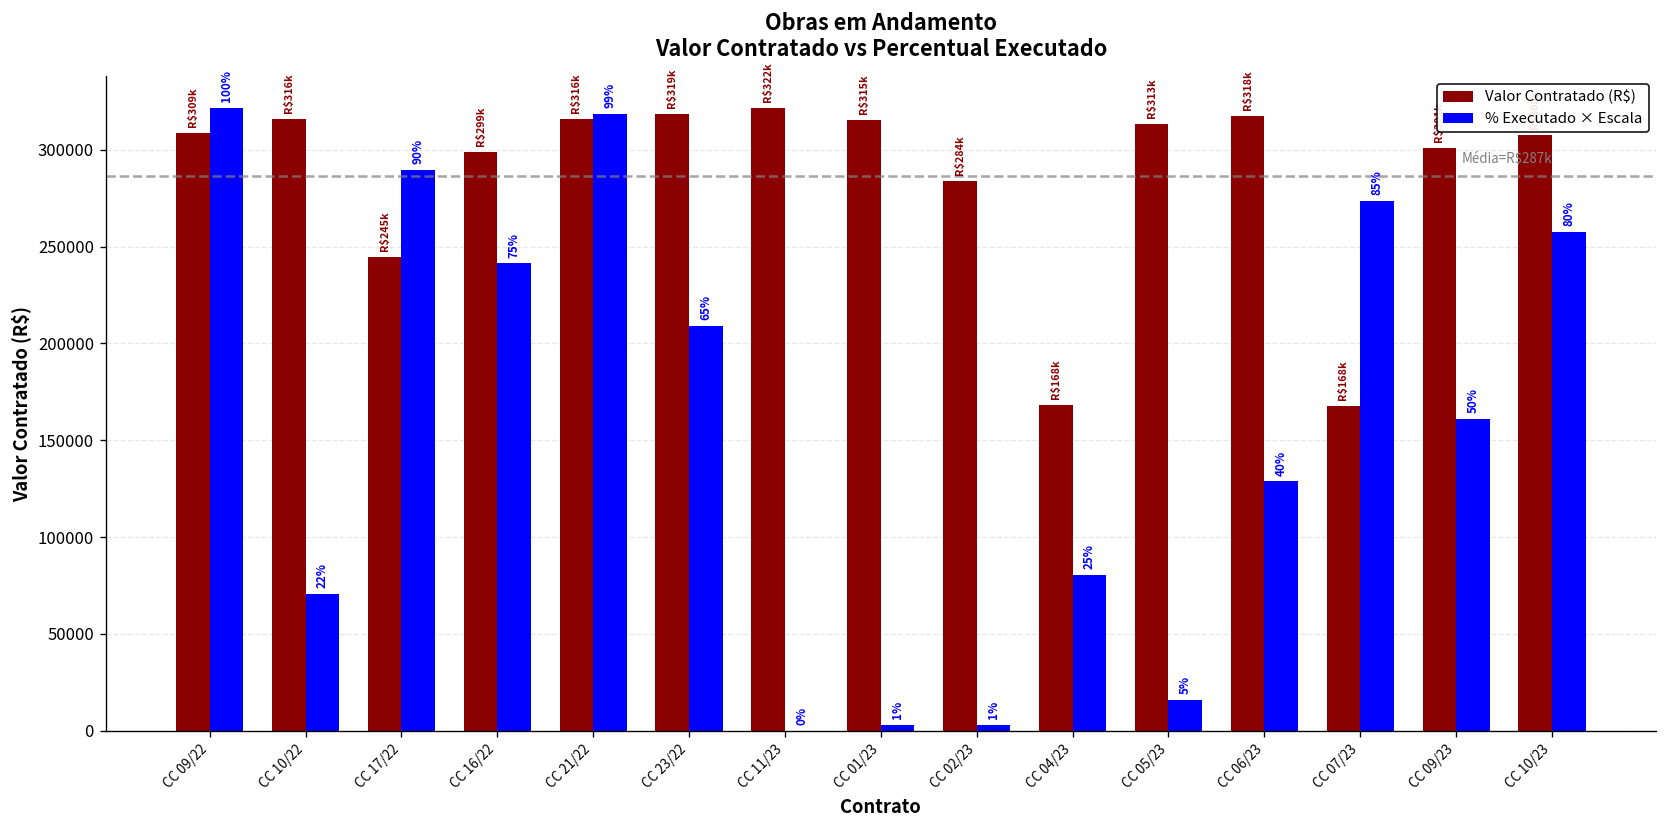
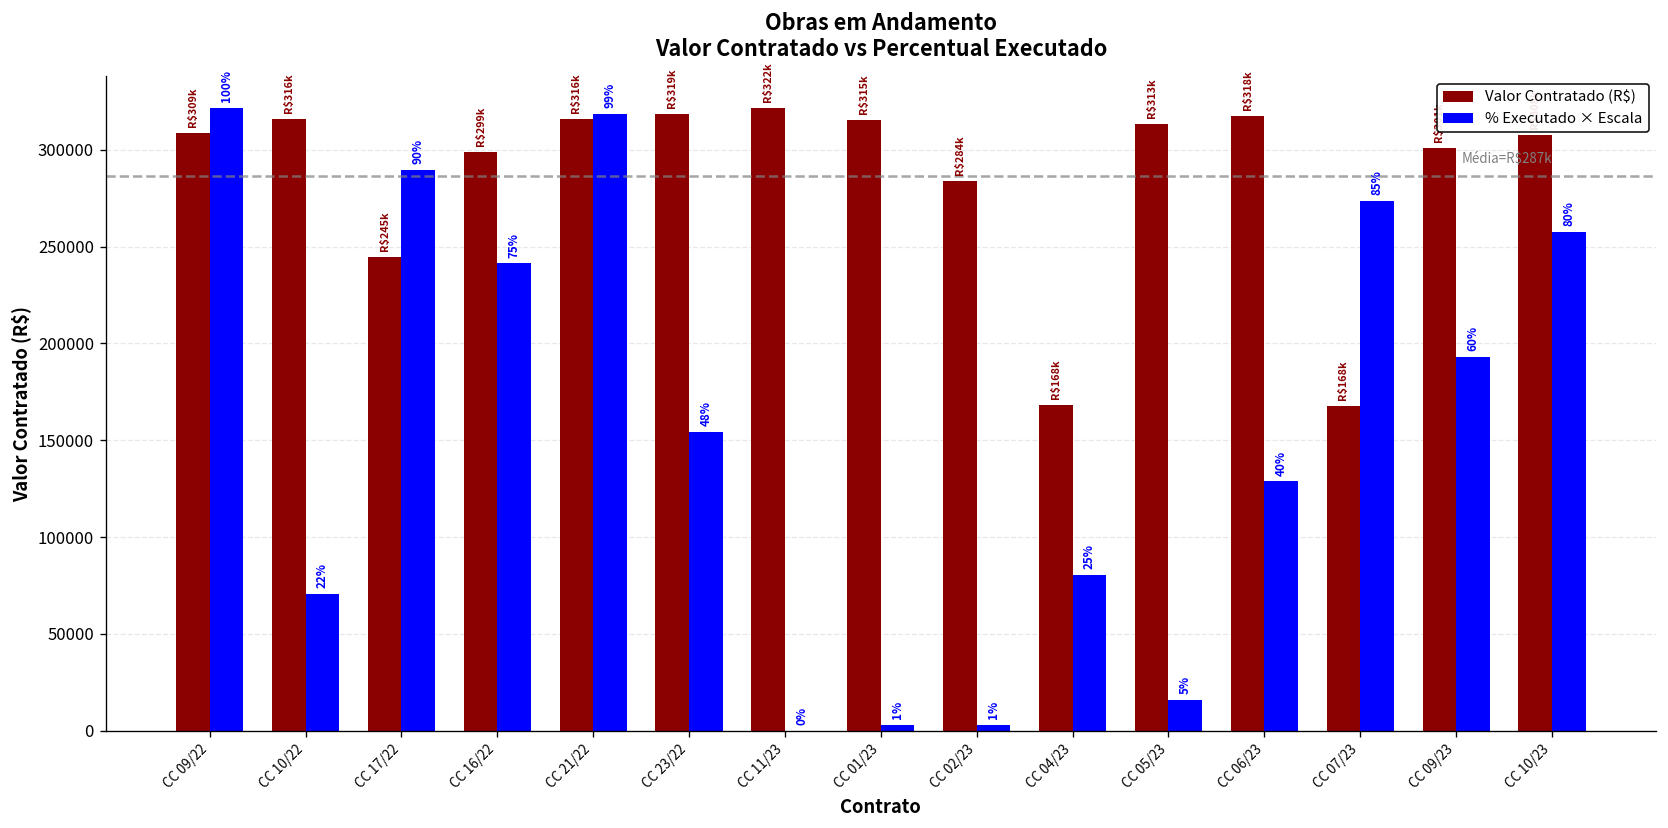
  {
    "Valor Contratado (R$)": {
      "CC 09/22": "$309k",
      "CC 10/22": "$316k",
      "CC 17/22": "$245k",
      "CC 16/22": "$299k",
      "CC 21/22": "$316k",
      "CC 23/22": "$319k",
      "CC 11/23": "$322k",
      "CC 01/23": "$315k",
      "CC 02/23": "$284k",
      "CC 04/23": "$168k",
      "CC 05/23": "$313k",
      "CC 06/23": "$318k",
      "CC 07/23": "$168k"
    },
    "% Executado × Escala": {
-     "CC 23/22": "65%",
+     "CC 23/22": "48%",
      "CC 11/23": "0%",
-     "CC 09/23": "50%"
+     "CC 09/23": "60%"
    }
  }
